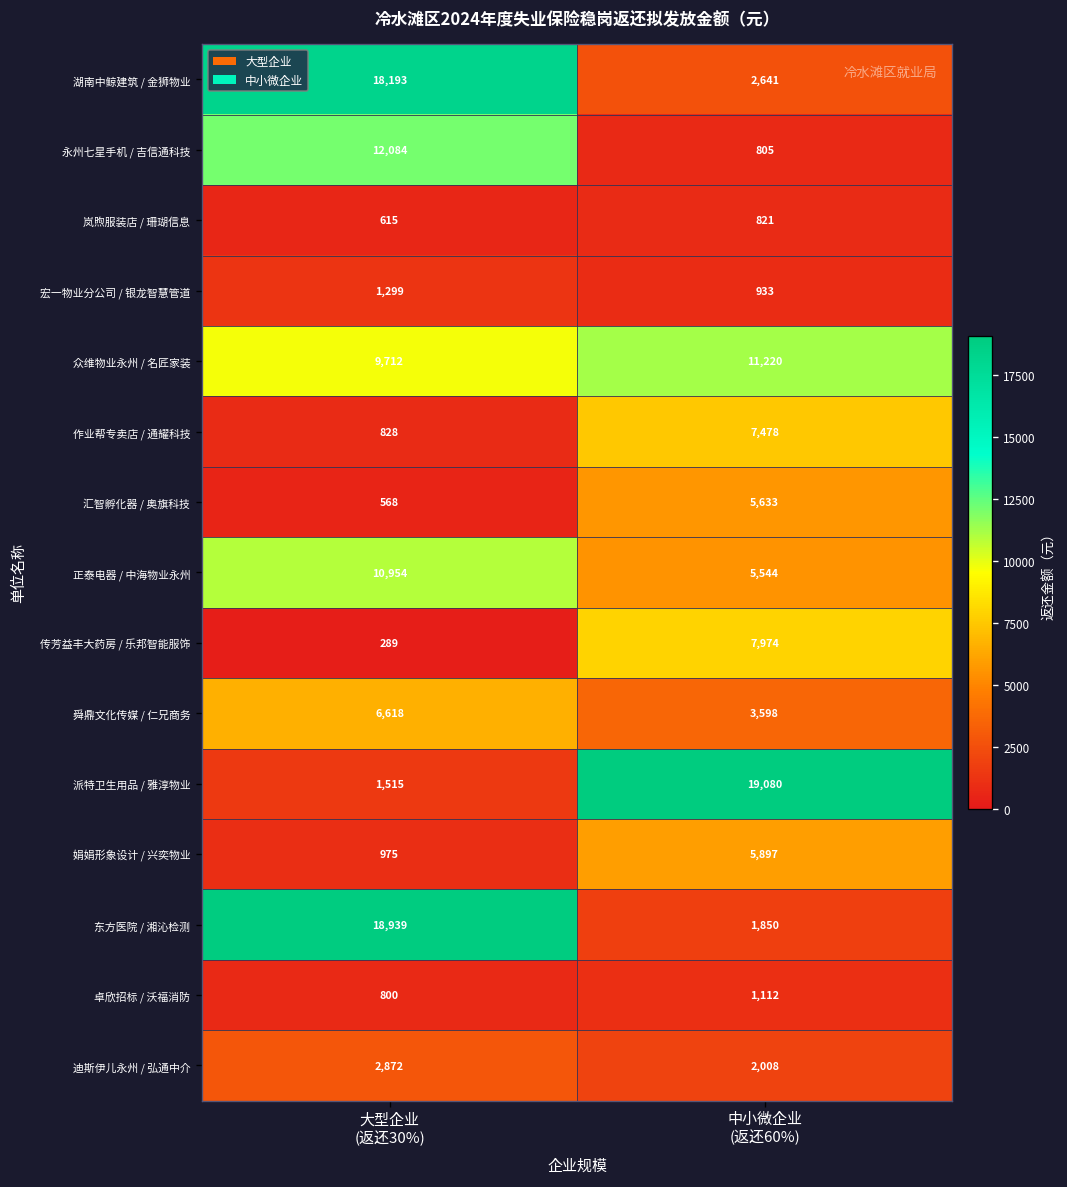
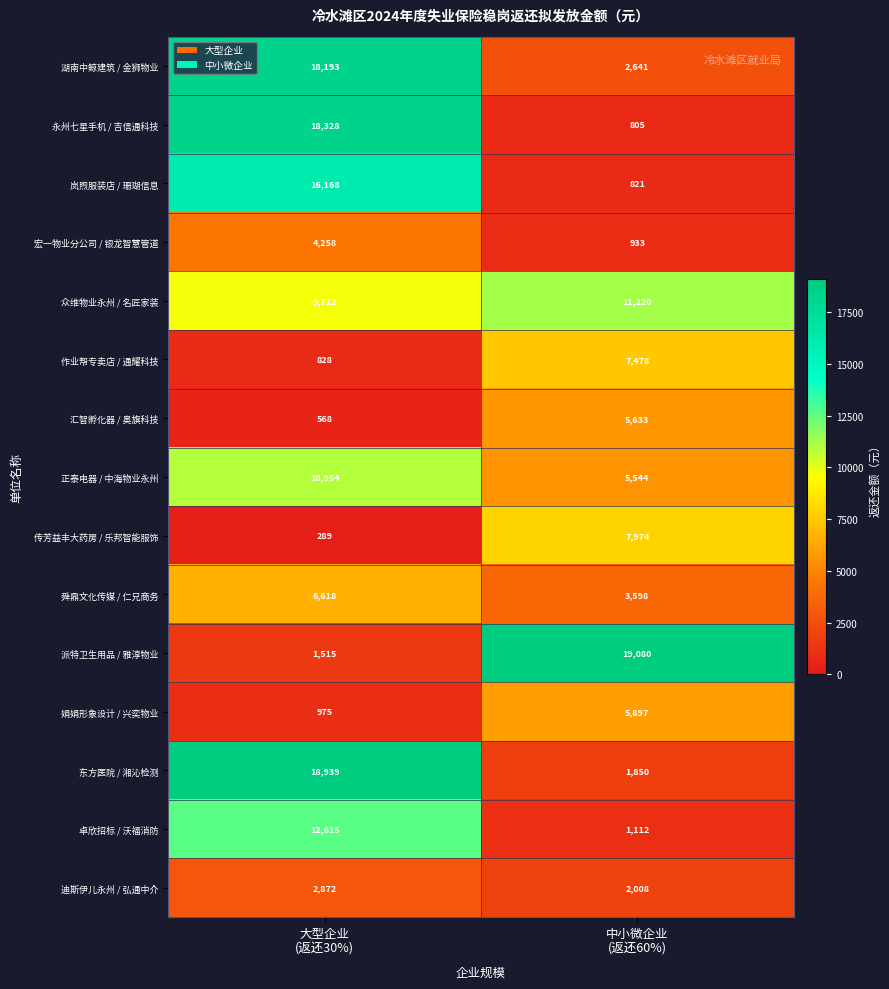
  {
    "湖南中鲸建筑 / 金狮物业": {
      "大型企业 (返还30%)": "18,193"
    },
    "永州七星手机 / 吉信通科技": {
-     "大型企业 (返还30%)": "12,084",
+     "大型企业 (返还30%)": "18,328",
      "中小微企业 (返还60%)": "805"
    },
    "岚煦服装店 / 珊瑚信息": {
-     "大型企业 (返还30%)": "615",
+     "大型企业 (返还30%)": "16,168",
      "中小微企业 (返还60%)": "821"
    },
    "宏一物业分公司 / 银龙智慧管道": {
-     "大型企业 (返还30%)": "1,299",
+     "大型企业 (返还30%)": "4,258",
      "中小微企业 (返还60%)": "933"
    },
    "众维物业永州 / 名匠家装": {
      "大型企业 (返还30%)": "9,712",
      "中小微企业 (返还60%)": "11,220"
    },
    "作业帮专卖店 / 通耀科技": {
      "大型企业 (返还30%)": "828",
      "中小微企业 (返还60%)": "7,478"
    },
    "汇智孵化器 / 奥旗科技": {
      "大型企业 (返还30%)": "568",
      "中小微企业 (返还60%)": "5,633"
    },
    "正泰电器 / 中海物业永州": {
      "大型企业 (返还30%)": "10,954",
      "中小微企业 (返还60%)": "5,544"
    },
    "传芳益丰大药房 / 乐邦智能服饰": {
      "大型企业 (返还30%)": "289",
      "中小微企业 (返还60%)": "7,974"
    },
    "舜鼎文化传媒 / 仁兄商务": {
      "大型企业 (返还30%)": "6,618",
      "中小微企业 (返还60%)": "3,598"
    },
    "派特卫生用品 / 雅淳物业": {
      "大型企业 (返还30%)": "1,515",
      "中小微企业 (返还60%)": "19,080"
    },
    "娟娟形象设计 / 兴奕物业": {
      "大型企业 (返还30%)": "975",
      "中小微企业 (返还60%)": "5,897"
    },
    "东方医院 / 湘沁检测": {
      "大型企业 (返还30%)": "18,939",
      "中小微企业 (返还60%)": "1,850"
    },
    "卓欣招标 / 沃福消防": {
-     "大型企业 (返还30%)": "800",
+     "大型企业 (返还30%)": "12,615",
      "中小微企业 (返还60%)": "1,112"
    },
    "迪斯伊儿永州 / 弘通中介": {
      "大型企业 (返还30%)": "2,872",
      "中小微企业 (返还60%)": "2,008"
    }
  }
